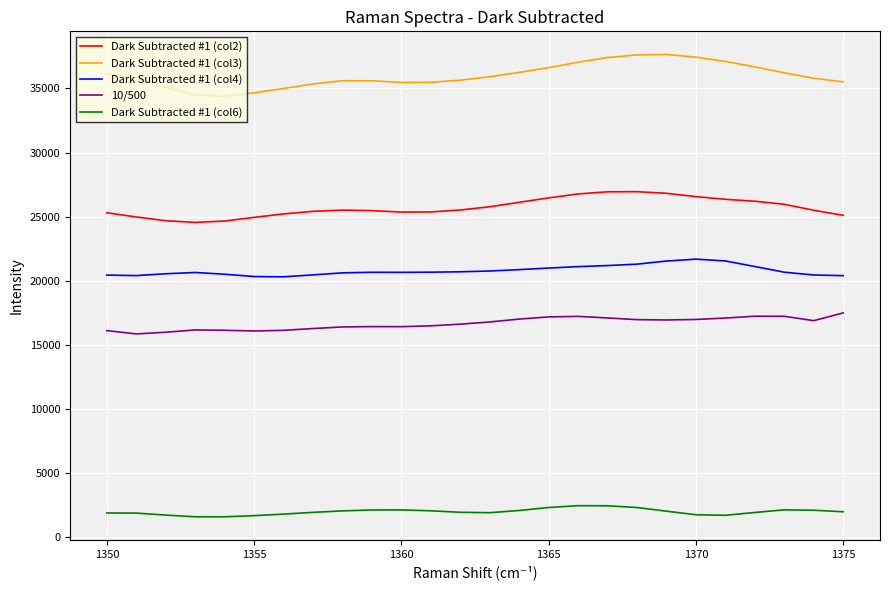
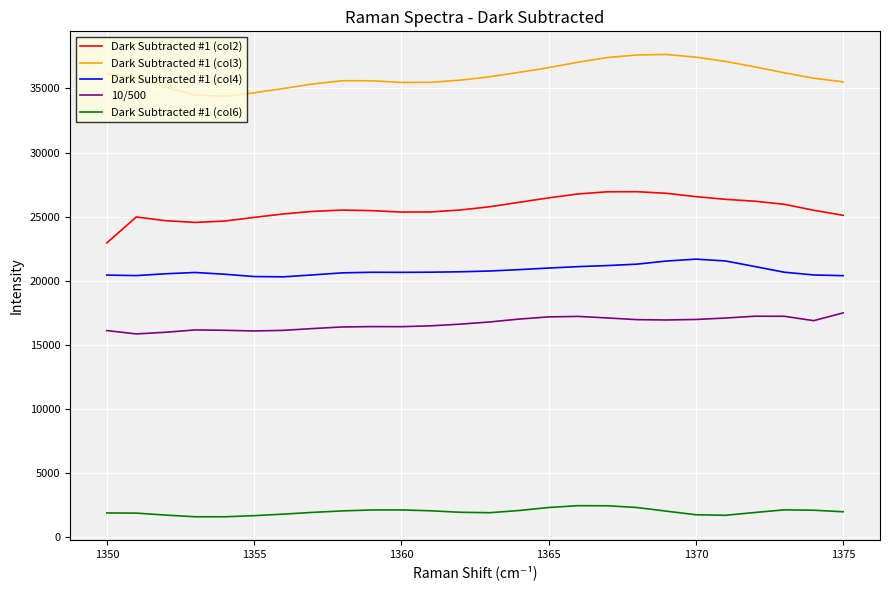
  {
    "Dark Subtracted #1 (col2)": {
-     "1350": 25300,
+     "1350": 22900,
      "1355": 24900,
      "1360": 25400,
      "1365": 26500,
      "1370": 26600,
      "1375": 25100
    },
    "Dark Subtracted #1 (col3)": {
      "1355": 34700,
      "1360": 35500,
      "1365": 36600,
      "1370": 37400,
      "1375": 35500
    },
    "Dark Subtracted #1 (col4)": {
      "1350": 20400,
      "1355": 20300,
      "1360": 20600,
      "1365": 21000,
      "1370": 21700,
      "1375": 20400
    },
    "10/500": {
      "1350": 16100,
      "1355": 16100,
      "1360": 16400,
      "1365": 17200,
      "1370": 17000,
      "1375": 17500
    },
    "Dark Subtracted #1 (col6)": {
      "1350": 1900,
      "1355": 1700,
      "1360": 2100,
      "1365": 2300,
      "1370": 1700,
      "1375": 2000
    }
  }
